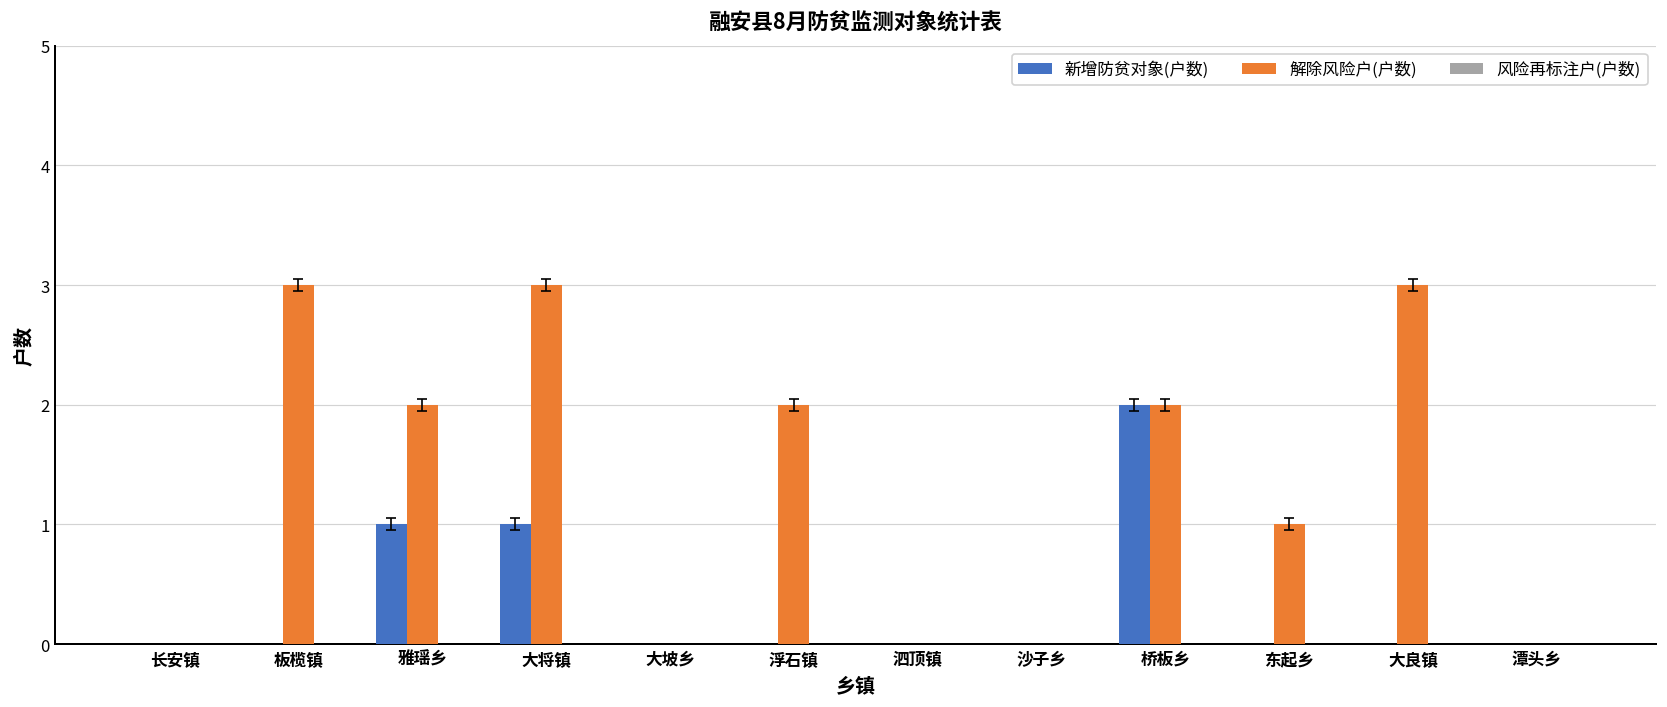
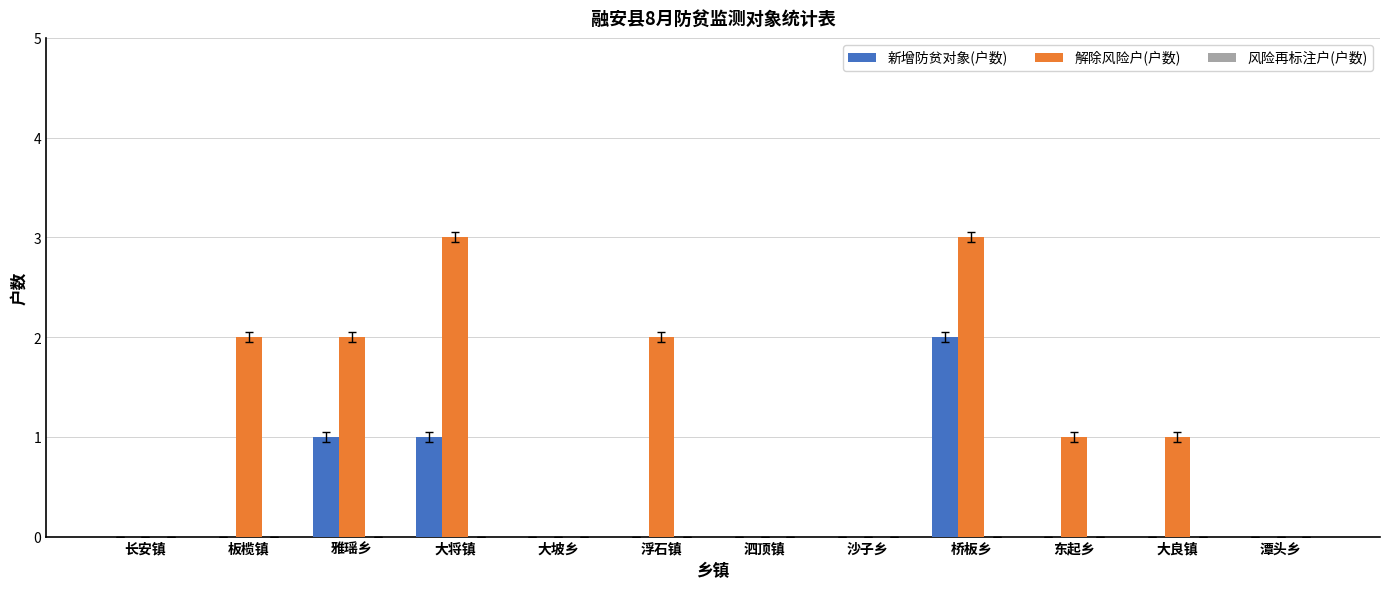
  {
    "解除风险户(户数)": {
      "长安镇": 0,
-     "板榄镇": 3,
+     "板榄镇": 2,
      "雅瑶乡": 2,
      "大将镇": 3,
      "大坡乡": 0,
      "浮石镇": 2,
      "泗顶镇": 0,
      "沙子乡": 0,
-     "桥板乡": 2,
+     "桥板乡": 3,
      "东起乡": 1,
-     "大良镇": 3,
+     "大良镇": 1,
      "潭头乡": 0
    },
    "风险再标注户(户数)": {
      "长安镇": 0,
      "板榄镇": 0,
      "雅瑶乡": 0,
      "大将镇": 0,
      "大坡乡": 0,
      "浮石镇": 0,
      "泗顶镇": 0,
      "沙子乡": 0,
      "桥板乡": 0,
      "东起乡": 0,
      "大良镇": 0,
      "潭头乡": 0
    }
  }
